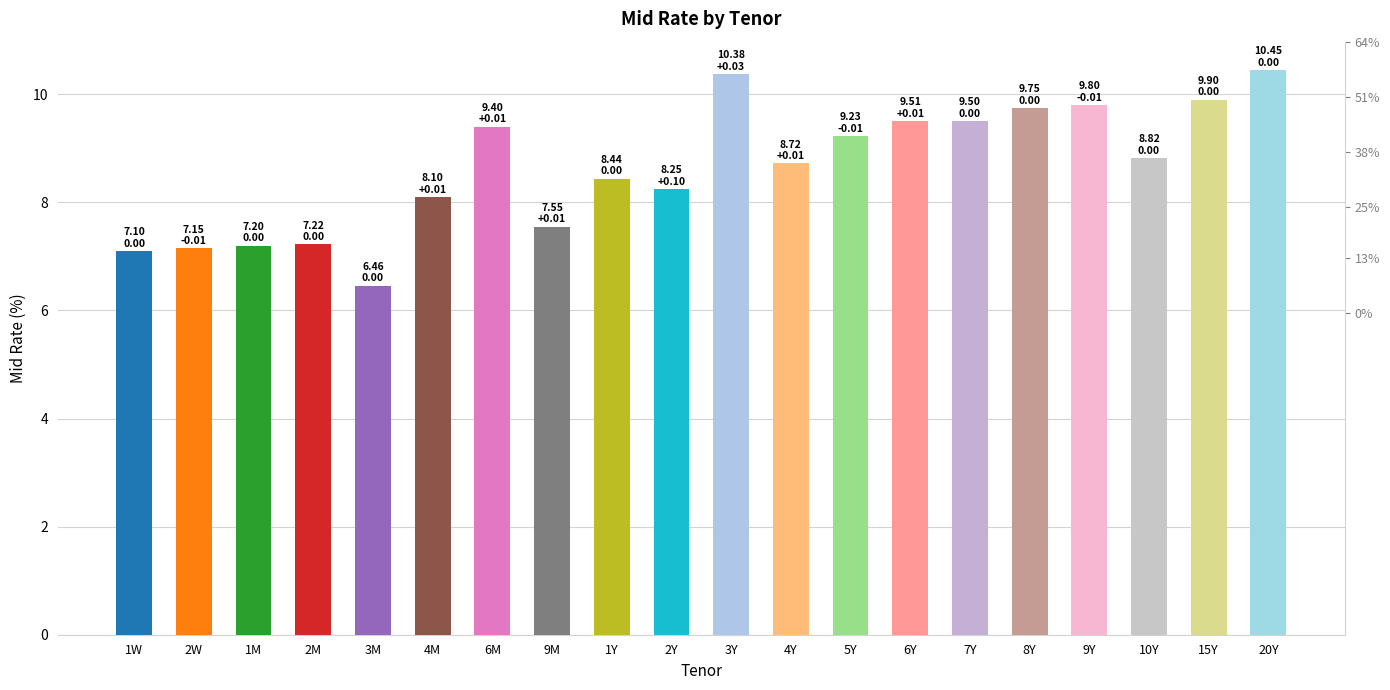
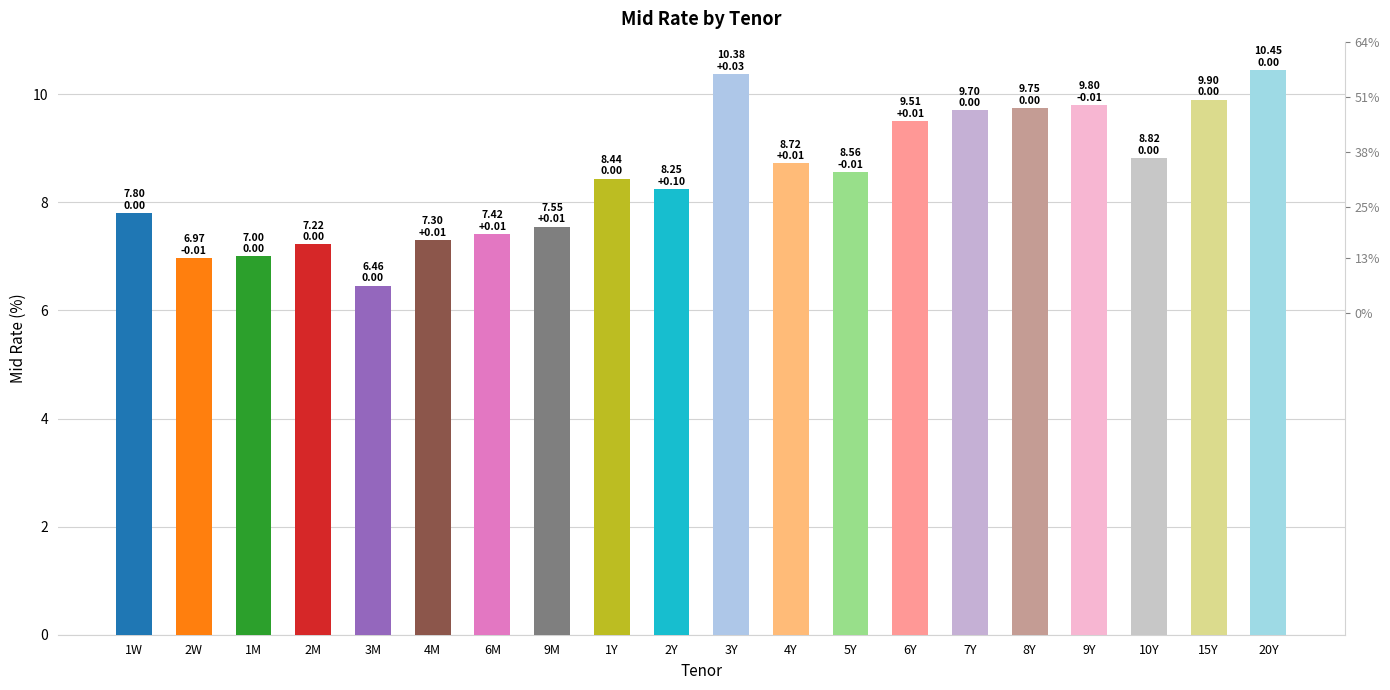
  {
-   "1W": 7.10,
-   "2W": 7.15,
-   "1M": 7.20,
+   "1W": 7.80,
+   "2W": 6.97,
+   "1M": 7.00,
    "2M": 7.22,
    "3M": 6.46,
-   "4M": 8.10,
-   "6M": 9.40,
+   "4M": 7.30,
+   "6M": 7.42,
    "9M": 7.55,
    "1Y": 8.44,
    "2Y": 8.25,
    "3Y": 10.38,
    "4Y": 8.72,
-   "5Y": 9.23,
+   "5Y": 8.56,
    "6Y": 9.51,
-   "7Y": 9.50,
+   "7Y": 9.70,
    "8Y": 9.75,
    "9Y": 9.80,
    "10Y": 8.82,
    "15Y": 9.90,
    "20Y": 10.45
  }
